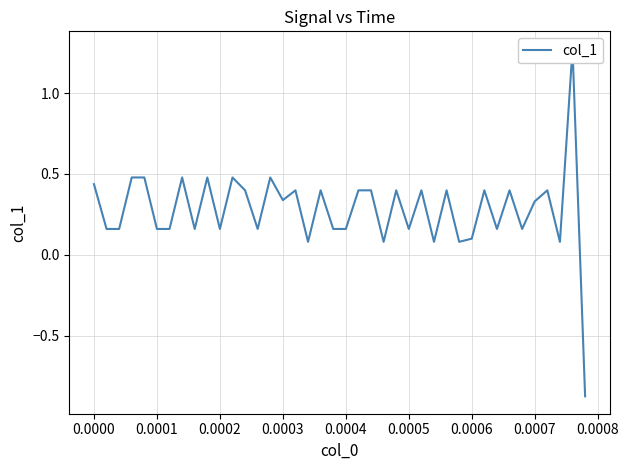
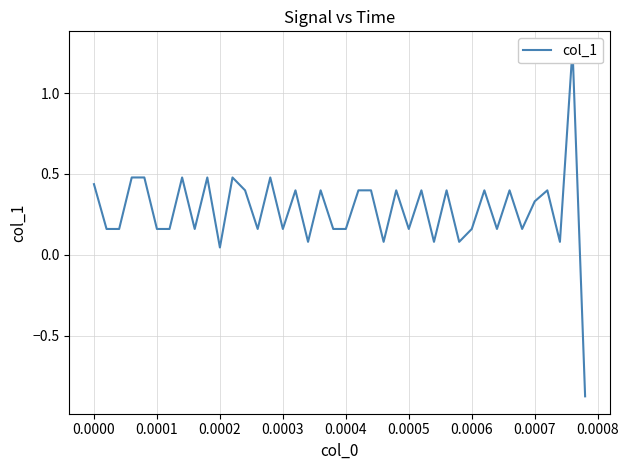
  {
    "0.0000": 0.44,
    "0.0001": 0.16,
-   "0.0002": 0.16,
-   "0.0003": 0.34,
+   "0.0002": 0.04,
+   "0.0003": 0.16,
    "0.0004": 0.16,
    "0.0005": 0.16,
-   "0.0006": 0.10,
+   "0.0006": 0.16,
    "0.0007": 0.33
  }
